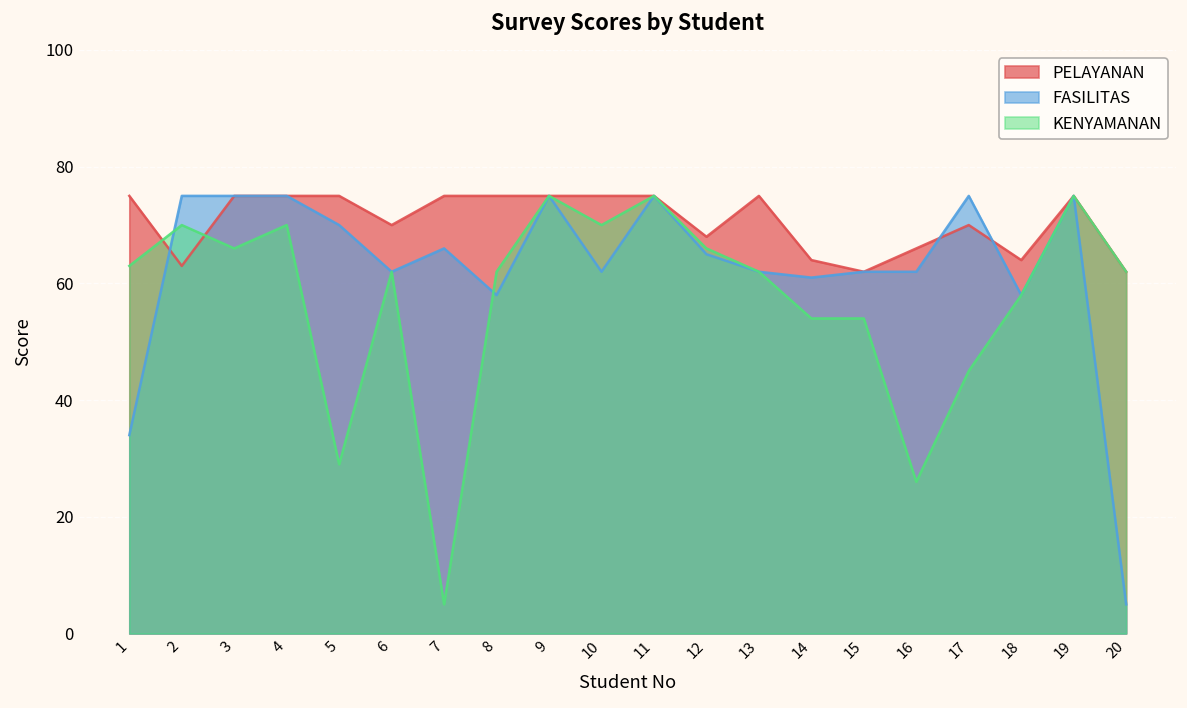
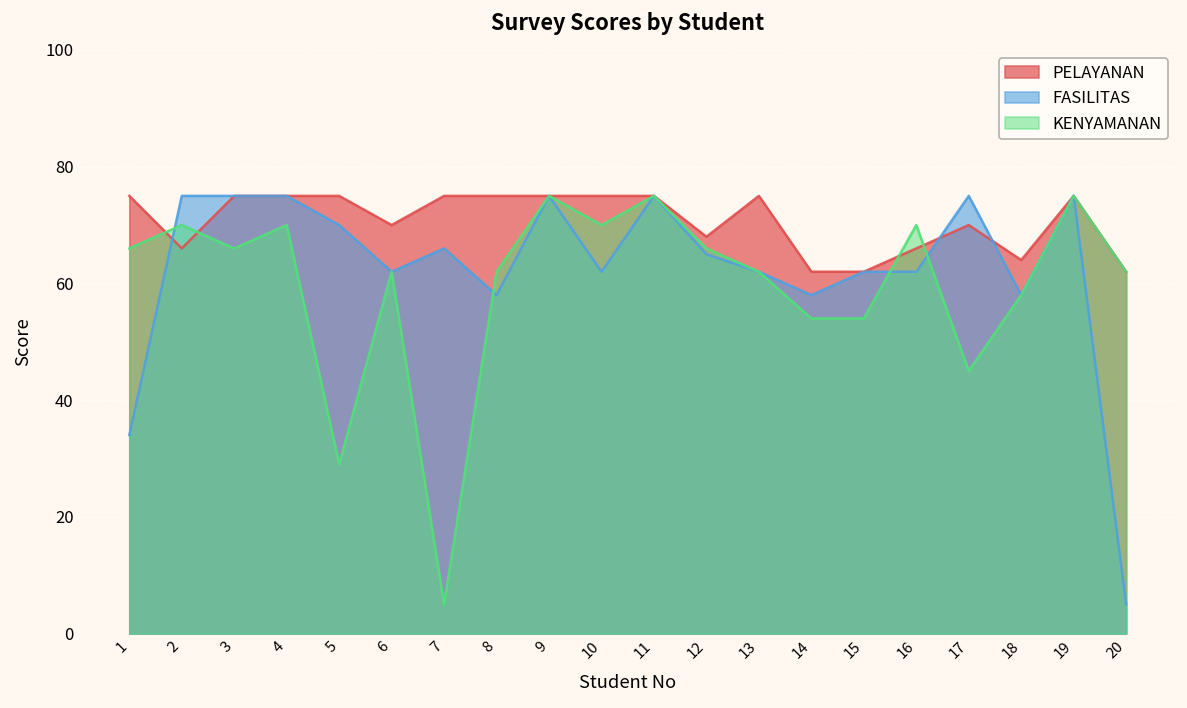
  {
    "PELAYANAN": {
      "1": 75,
-     "2": 63,
+     "2": 66,
      "5": 75,
      "6": 70,
      "7": 75,
      "8": 75,
      "10": 75,
      "12": 68,
      "13": 75,
-     "14": 64,
+     "14": 62,
      "16": 66,
      "17": 70,
      "18": 64
    },
    "FASILITAS": {
      "1": 34,
      "2": 75,
      "5": 70,
      "7": 66,
      "8": 58,
      "10": 62,
      "12": 65,
-     "14": 61,
+     "14": 58,
      "16": 62,
      "17": 75,
      "20": 5
    },
    "KENYAMANAN": {
-     "1": 63,
+     "1": 66,
      "2": 70,
      "3": 66,
      "4": 70,
      "5": 29,
      "7": 5,
      "8": 62,
      "10": 70,
      "12": 66,
      "14": 54,
      "15": 54,
-     "16": 26,
+     "16": 70,
      "17": 45
    }
  }
